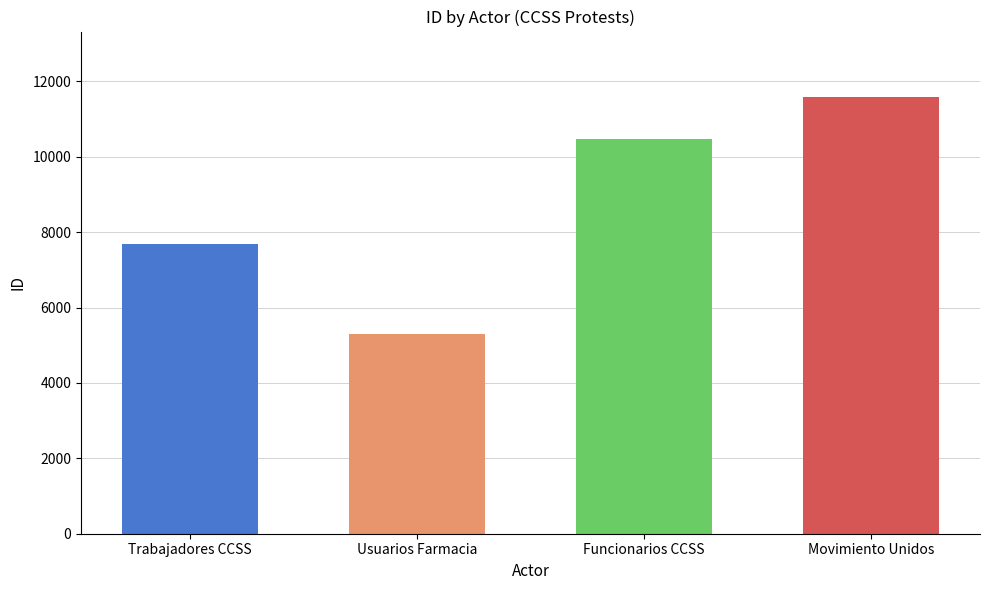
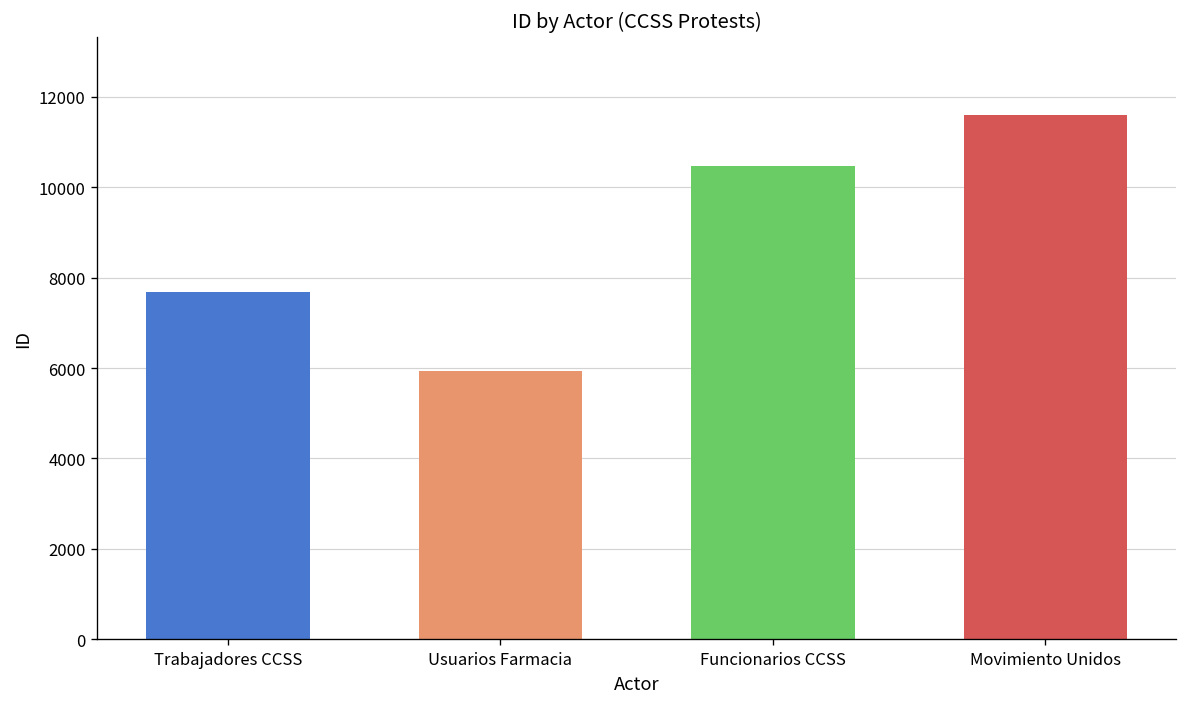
  {
    "Trabajadores CCSS": 7700,
-   "Usuarios Farmacia": 5300,
+   "Usuarios Farmacia": 5900,
    "Funcionarios CCSS": 10500,
    "Movimiento Unidos": 11600
  }
